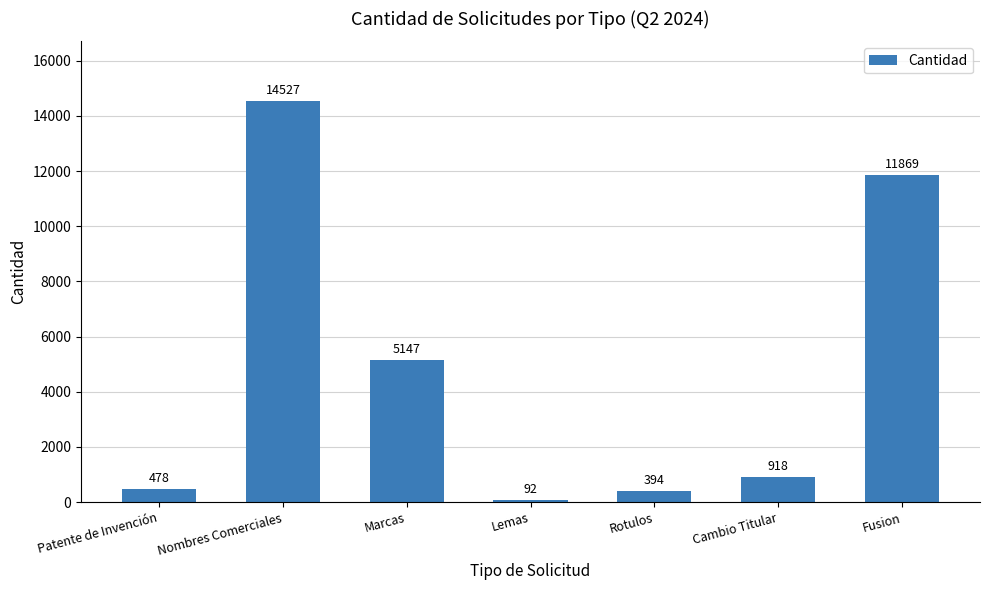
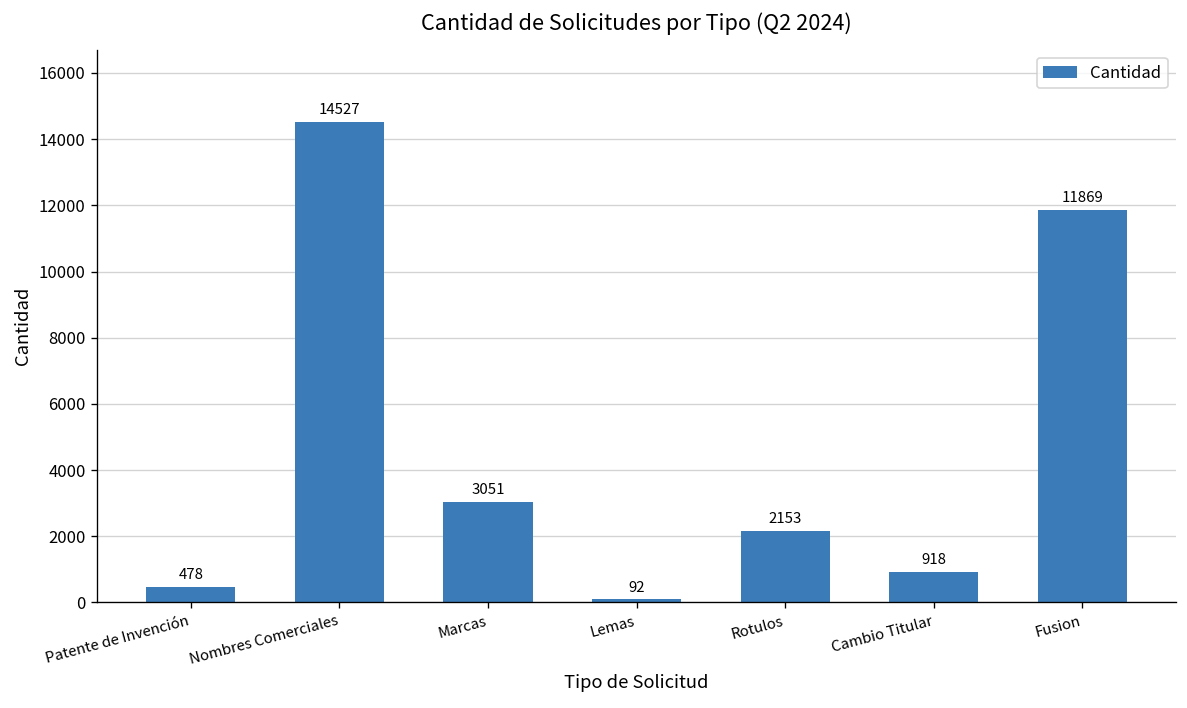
  {
    "Patente de Invención": 478,
    "Nombres Comerciales": 14527,
-   "Marcas": 5147,
+   "Marcas": 3051,
    "Lemas": 92,
-   "Rotulos": 394,
+   "Rotulos": 2153,
    "Cambio Titular": 918,
    "Fusion": 11869
  }
